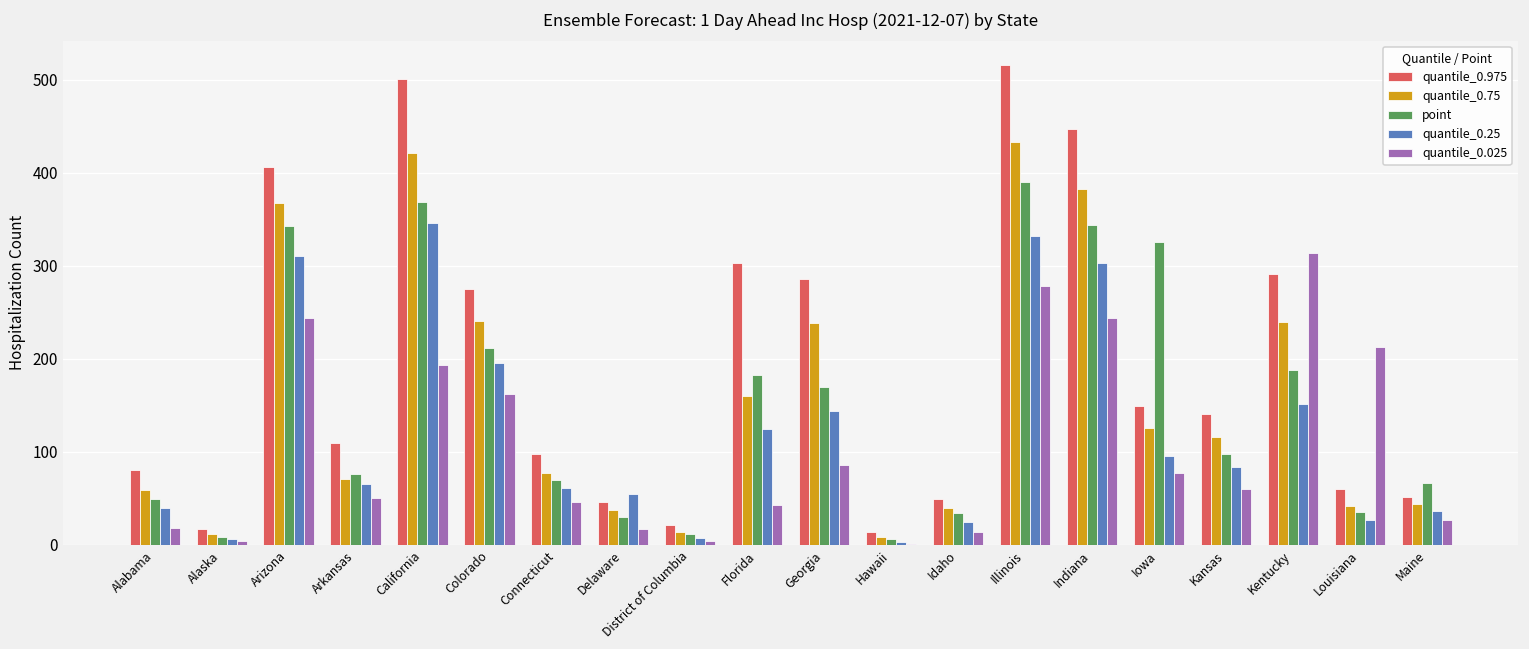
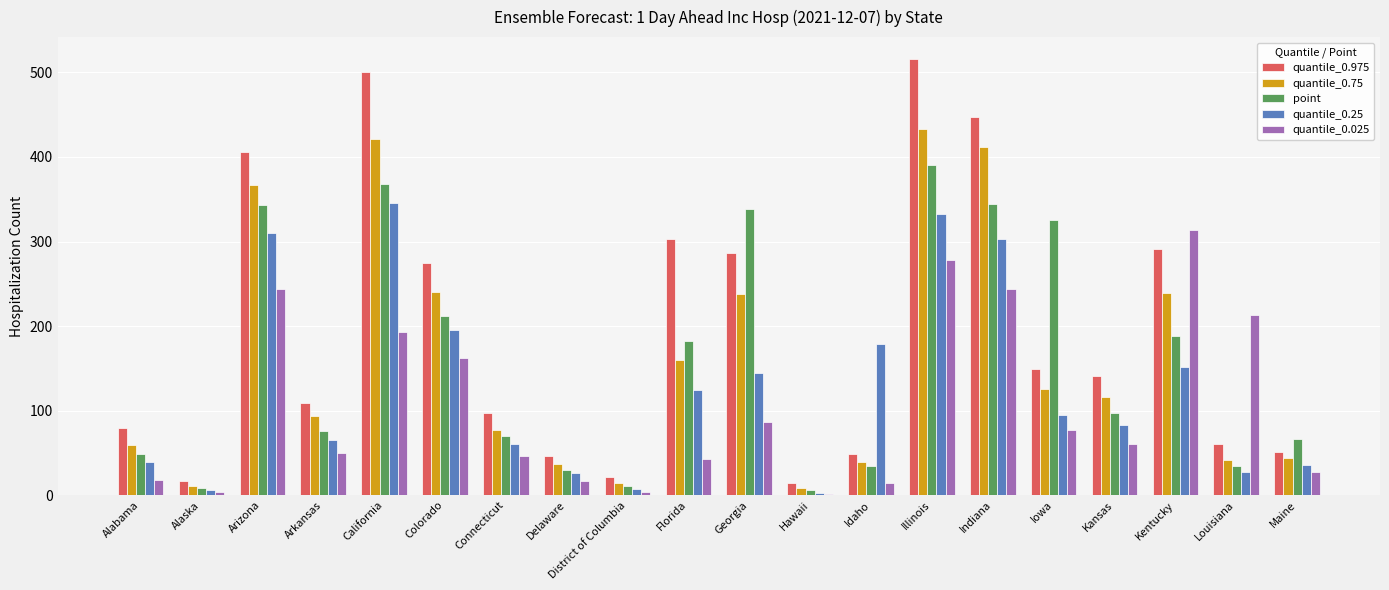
  {
    "quantile_0.975": {
      "Alabama": 80,
      "Alaska": 20,
      "Arizona": 410,
      "Arkansas": 110,
      "California": 500,
      "Colorado": 280,
      "Connecticut": 100,
      "Delaware": 50,
      "District of Columbia": 20,
      "Florida": 300,
      "Georgia": 290,
      "Hawaii": 10,
      "Idaho": 50,
      "Illinois": 520,
      "Indiana": 450,
      "Iowa": 150,
      "Kansas": 140,
      "Kentucky": 290,
      "Louisiana": 60,
      "Maine": 50
    },
    "quantile_0.75": {
      "Alabama": 60,
      "Alaska": 10,
      "Arizona": 370,
-     "Arkansas": 70,
+     "Arkansas": 90,
      "California": 420,
      "Colorado": 240,
      "Connecticut": 80,
      "Delaware": 40,
      "District of Columbia": 10,
      "Florida": 160,
      "Georgia": 240,
      "Hawaii": 10,
      "Idaho": 40,
      "Illinois": 430,
-     "Indiana": 380,
+     "Indiana": 410,
      "Iowa": 130,
      "Kansas": 120,
      "Kentucky": 240,
      "Louisiana": 40,
      "Maine": 40
    },
    "point": {
      "Alabama": 50,
      "Alaska": 10,
      "Arizona": 340,
      "Arkansas": 80,
      "California": 370,
      "Colorado": 210,
      "Connecticut": 70,
      "Delaware": 30,
      "District of Columbia": 10,
      "Florida": 180,
-     "Georgia": 170,
+     "Georgia": 340,
      "Hawaii": 10,
      "Idaho": 30,
      "Illinois": 390,
      "Indiana": 340,
      "Iowa": 330,
      "Kansas": 100,
      "Kentucky": 190,
      "Louisiana": 40,
      "Maine": 70
    },
    "quantile_0.25": {
      "Alabama": 40,
      "Alaska": 10,
      "Arizona": 310,
      "Arkansas": 70,
      "California": 350,
      "Colorado": 200,
      "Connecticut": 60,
-     "Delaware": 50,
+     "Delaware": 30,
      "District of Columbia": 10,
      "Florida": 120,
      "Georgia": 140,
      "Hawaii": 0,
-     "Idaho": 20,
+     "Idaho": 180,
      "Illinois": 330,
      "Indiana": 300,
      "Iowa": 100,
      "Kansas": 80,
      "Kentucky": 150,
      "Louisiana": 30,
      "Maine": 40
    },
    "quantile_0.025": {
      "Alabama": 20,
      "Alaska": 0,
      "Arizona": 240,
      "Arkansas": 50,
      "California": 190,
      "Colorado": 160,
      "Connecticut": 50,
      "Delaware": 20,
      "District of Columbia": 0,
      "Florida": 40,
      "Georgia": 90,
      "Idaho": 10,
      "Illinois": 280,
      "Indiana": 240,
      "Iowa": 80,
      "Kansas": 60,
      "Kentucky": 310,
      "Louisiana": 210,
      "Maine": 30
    }
  }
